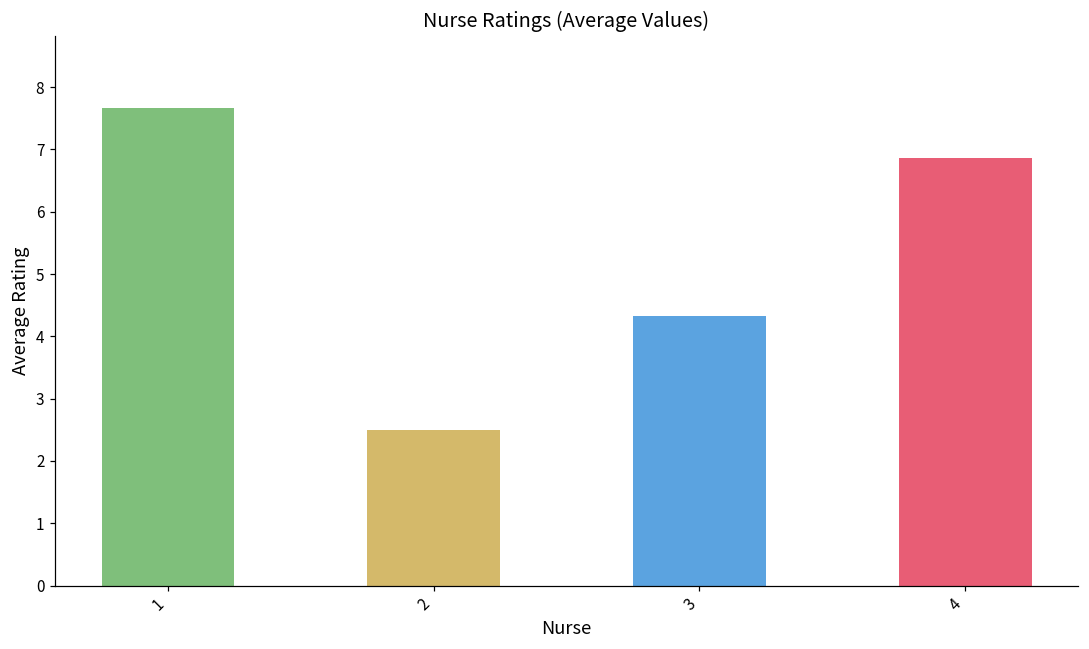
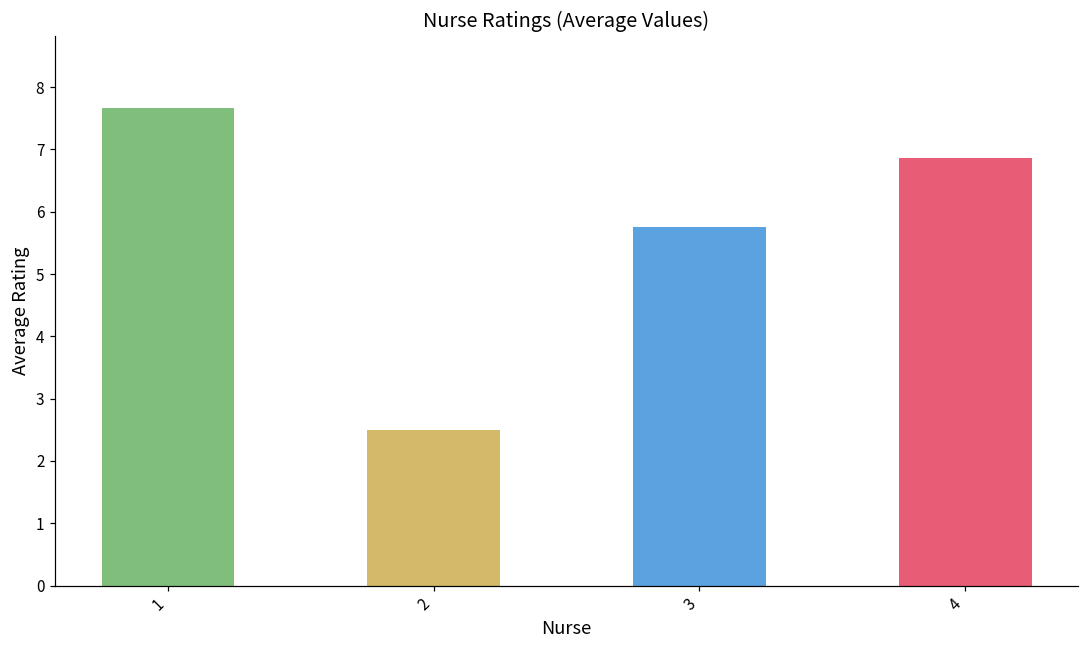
  {
    "1": 7.7,
    "2": 2.5,
-   "3": 4.3,
+   "3": 5.8,
    "4": 6.9
  }
